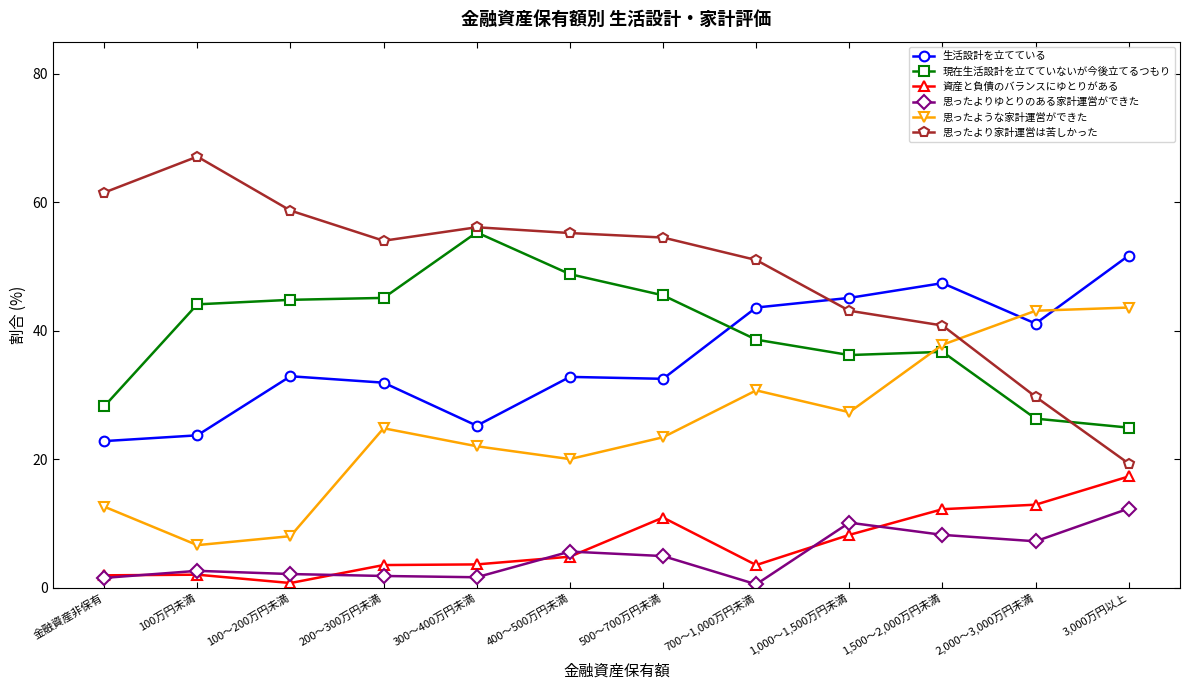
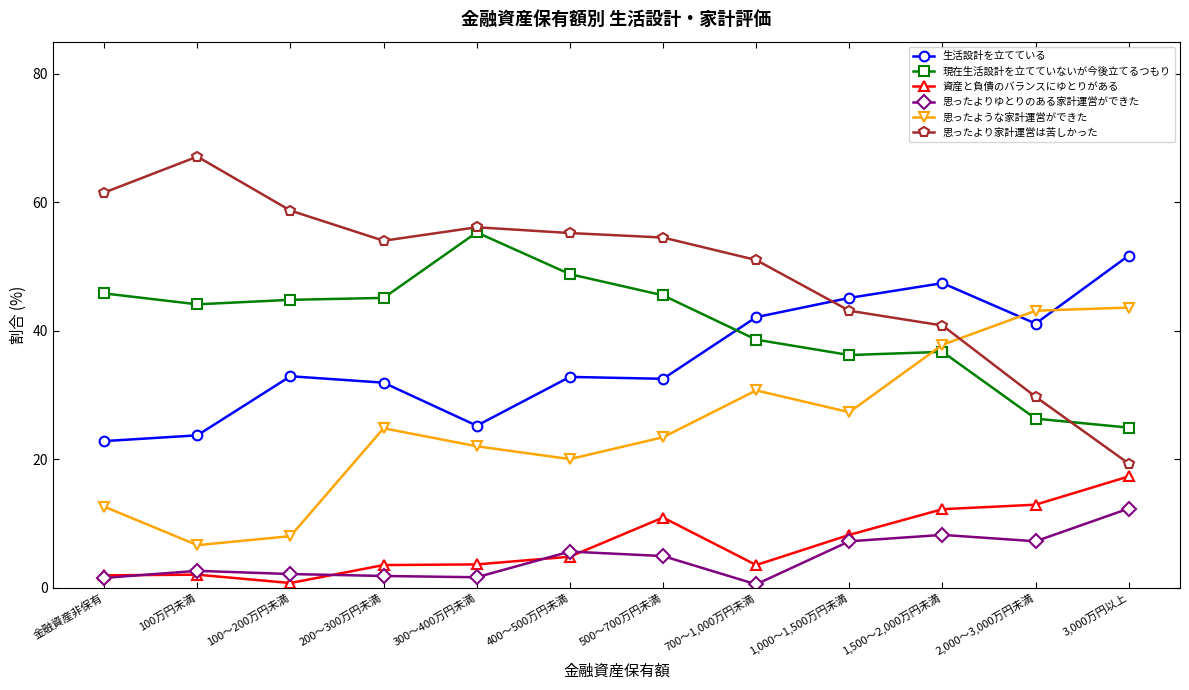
  {
    "生活設計を立てている": {
      "金融資産非保有": 23,
      "100万円未満": 24,
      "100～200万円未満": 33,
      "200～300万円未満": 32,
      "300～400万円未満": 25,
      "400～500万円未満": 33,
      "500～700万円未満": 33,
-     "700～1,000万円未満": 44,
+     "700～1,000万円未満": 42,
      "1,000～1,500万円未満": 45,
      "1,500～2,000万円未満": 47,
      "2,000～3,000万円未満": 41,
      "3,000万円以上": 52
    },
    "現在生活設計を立てていないが今後立てるつもり": {
-     "金融資産非保有": 28,
+     "金融資産非保有": 46,
      "100万円未満": 44,
      "100～200万円未満": 45,
      "200～300万円未満": 45,
      "300～400万円未満": 55,
      "400～500万円未満": 49,
      "500～700万円未満": 46,
      "700～1,000万円未満": 39,
      "1,000～1,500万円未満": 36,
      "1,500～2,000万円未満": 37,
      "2,000～3,000万円未満": 26,
      "3,000万円以上": 25
    },
    "資産と負債のバランスにゆとりがある": {
      "金融資産非保有": 2,
      "100万円未満": 2,
      "100～200万円未満": 1,
      "200～300万円未満": 4,
      "300～400万円未満": 4,
      "400～500万円未満": 5,
      "500～700万円未満": 11,
      "700～1,000万円未満": 4,
      "1,000～1,500万円未満": 8,
      "1,500～2,000万円未満": 12,
      "2,000～3,000万円未満": 13,
      "3,000万円以上": 17
    },
    "思ったよりゆとりのある家計運営ができた": {
      "金融資産非保有": 2,
      "100万円未満": 3,
      "100～200万円未満": 2,
      "200～300万円未満": 2,
      "300～400万円未満": 2,
      "400～500万円未満": 6,
      "500～700万円未満": 5,
      "700～1,000万円未満": 1,
-     "1,000～1,500万円未満": 10,
+     "1,000～1,500万円未満": 7,
      "1,500～2,000万円未満": 8,
      "2,000～3,000万円未満": 7,
      "3,000万円以上": 12
    },
    "思ったような家計運営ができた": {
      "金融資産非保有": 13,
      "100万円未満": 7,
      "100～200万円未満": 8,
      "200～300万円未満": 25,
      "300～400万円未満": 22,
      "400～500万円未満": 20,
      "500～700万円未満": 23,
      "700～1,000万円未満": 31,
      "1,000～1,500万円未満": 27,
      "1,500～2,000万円未満": 38,
      "2,000～3,000万円未満": 43,
      "3,000万円以上": 44
    },
    "思ったより家計運営は苦しかった": {
      "金融資産非保有": 62,
      "100万円未満": 67,
      "100～200万円未満": 59,
      "200～300万円未満": 54,
      "300～400万円未満": 56,
      "400～500万円未満": 55,
      "500～700万円未満": 55,
      "700～1,000万円未満": 51,
      "1,000～1,500万円未満": 43,
      "1,500～2,000万円未満": 41,
      "2,000～3,000万円未満": 30,
      "3,000万円以上": 19
    }
  }
